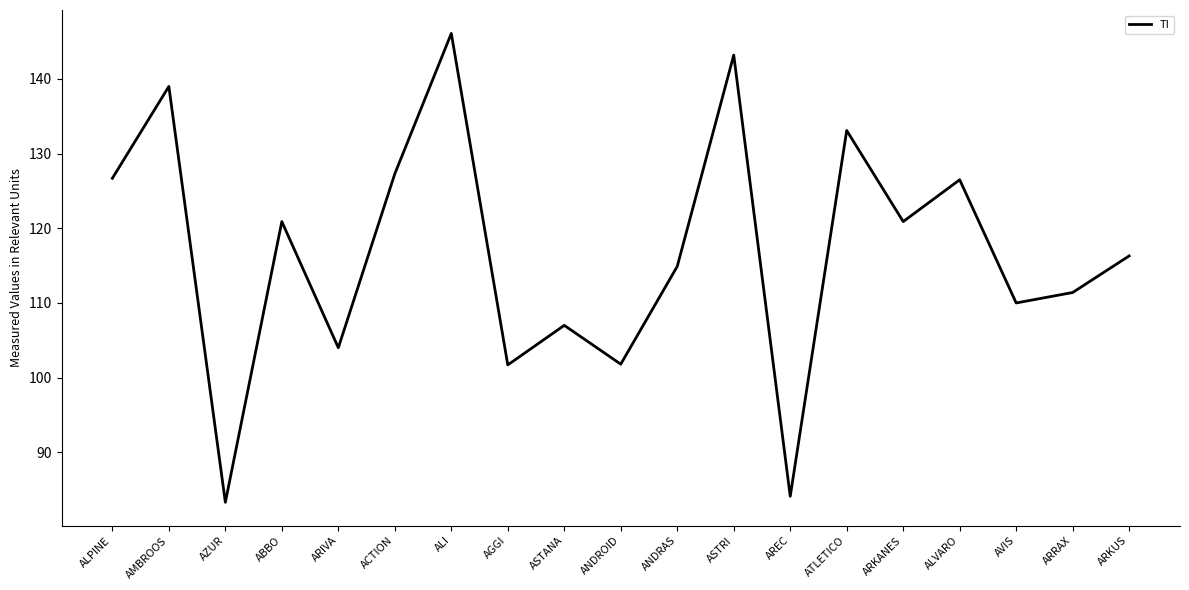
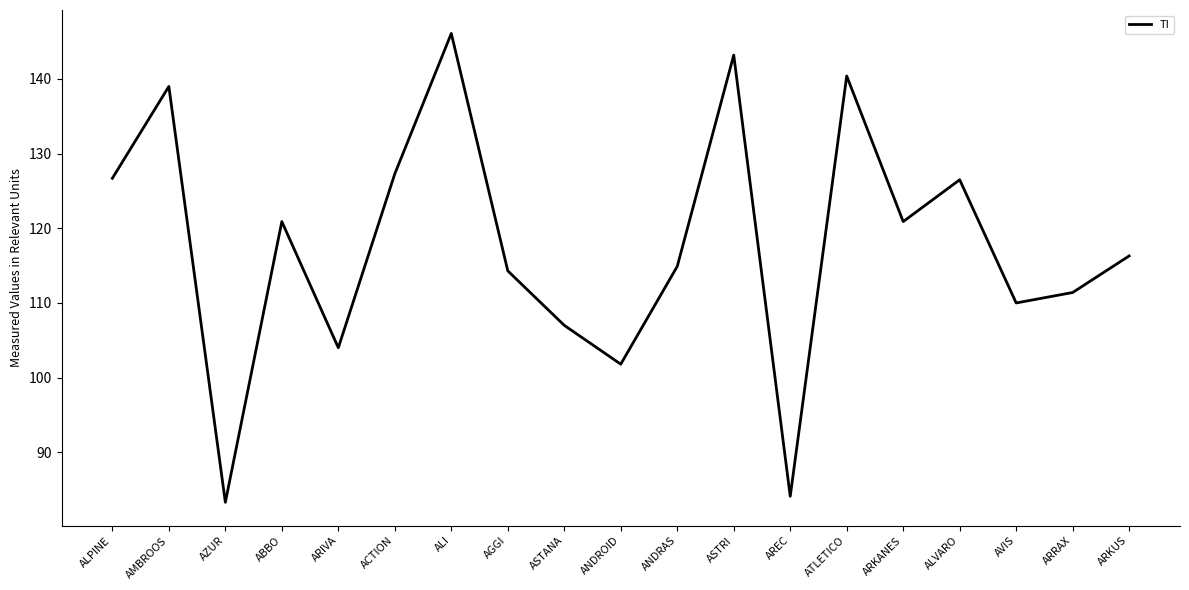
  {
    "ALPINE": 127,
    "AMBROOS": 139,
    "AZUR": 83,
    "ABBO": 121,
    "ARIVA": 104,
    "ACTION": 127,
    "ALI": 146,
-   "AGGI": 102,
+   "AGGI": 114,
    "ASTANA": 107,
    "ANDROID": 102,
    "ANDRAS": 115,
    "ASTRI": 143,
    "AREC": 84,
-   "ATLETICO": 133,
+   "ATLETICO": 140,
    "ARKANES": 121,
    "ALVARO": 127,
    "AVIS": 110,
    "ARRAX": 111,
    "ARKUS": 116
  }
